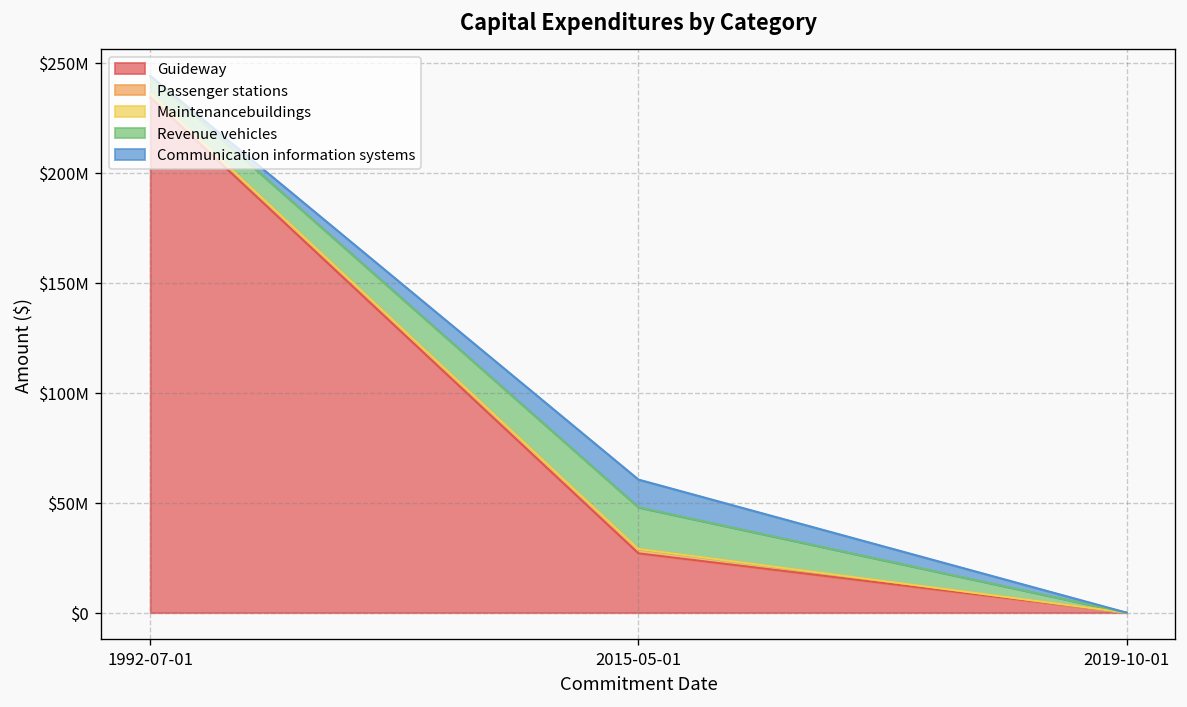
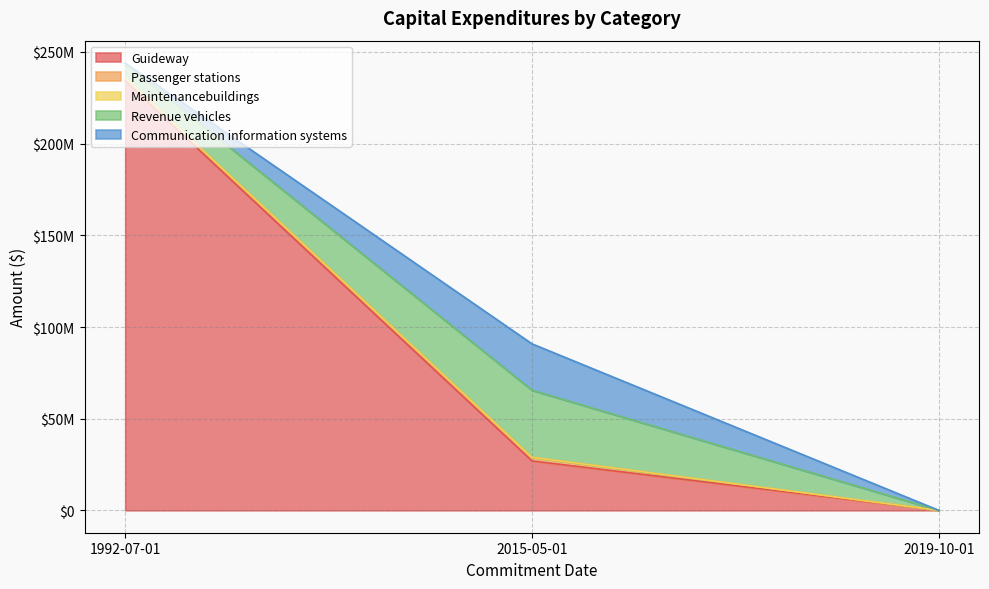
  {
    "Guideway": {
      "2015-05-01": "$27000000"
    },
    "Revenue vehicles": {
-     "2015-05-01": "$19000000"
+     "2015-05-01": "$37000000"
    },
    "Communication information systems": {
-     "2015-05-01": "$13000000"
+     "2015-05-01": "$25000000"
    }
  }
